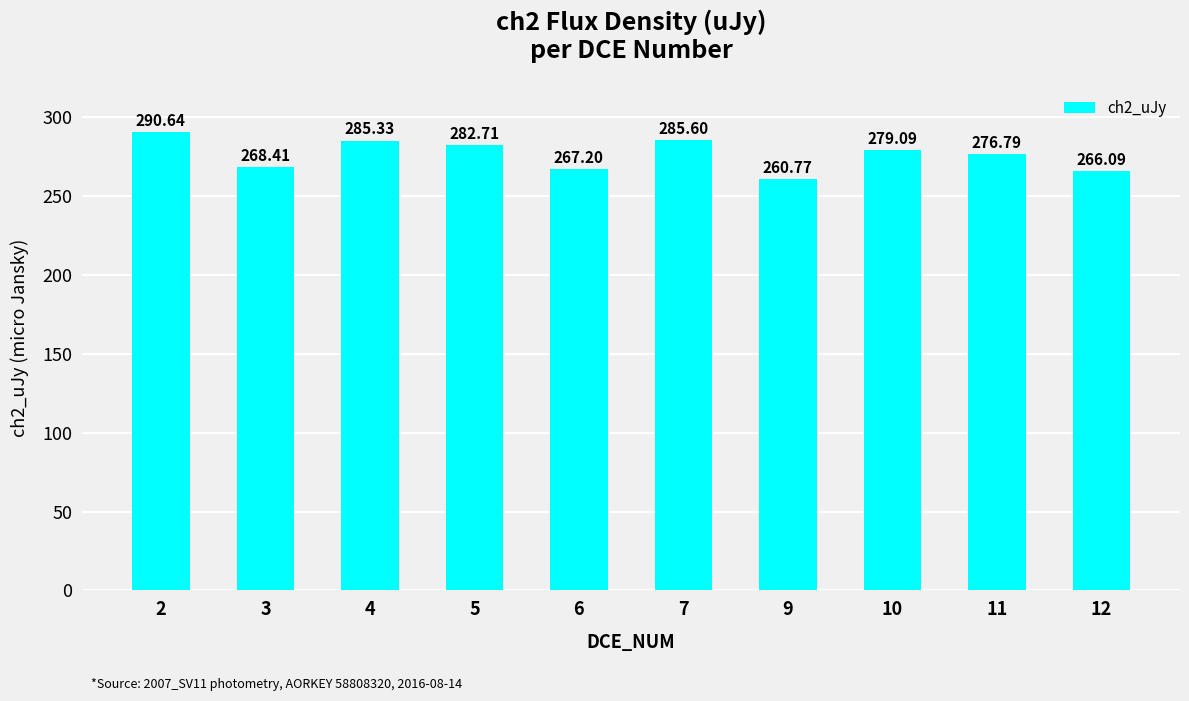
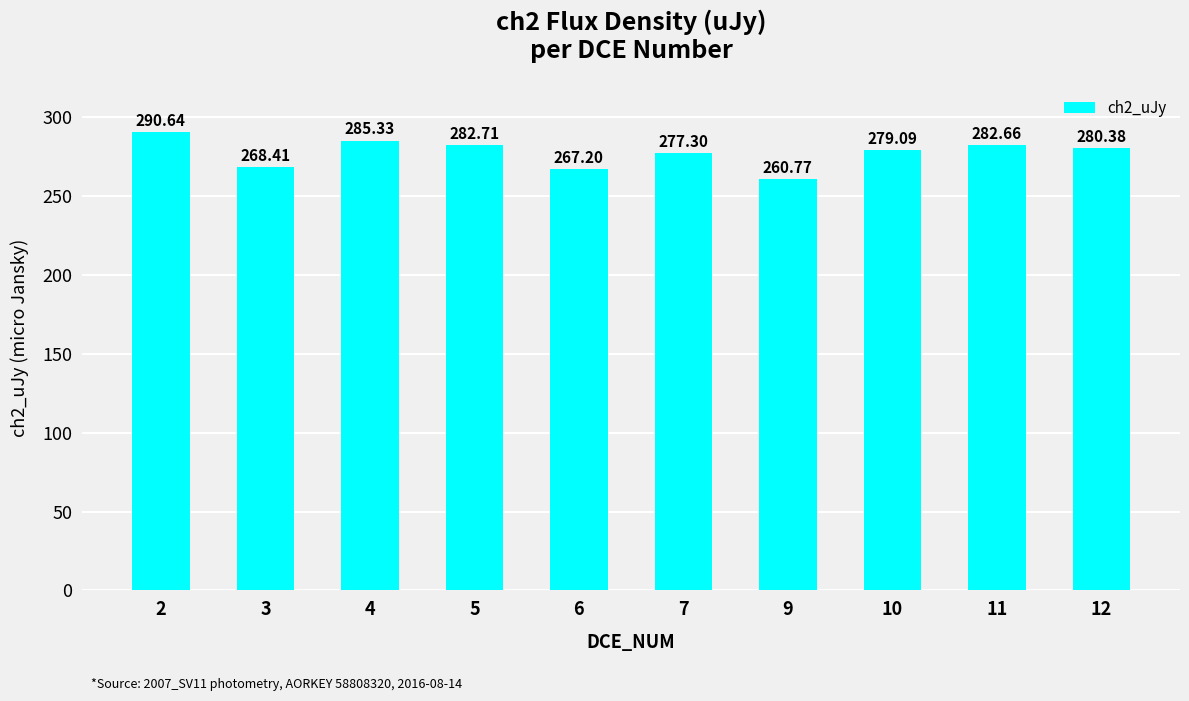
  {
    "2": 290.64,
    "3": 268.41,
    "4": 285.33,
    "5": 282.71,
    "6": 267.20,
-   "7": 285.60,
+   "7": 277.30,
    "9": 260.77,
    "10": 279.09,
-   "11": 276.79,
-   "12": 266.09
+   "11": 282.66,
+   "12": 280.38
  }
